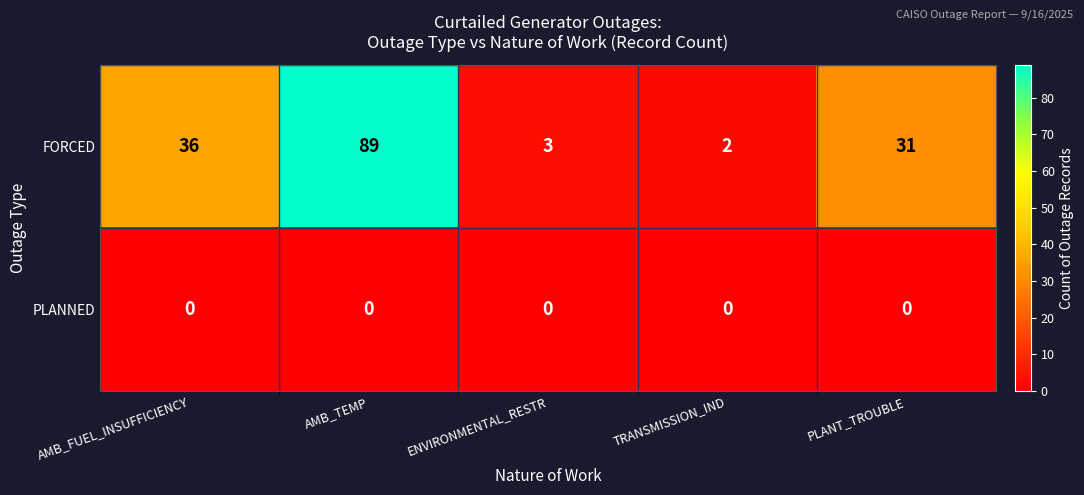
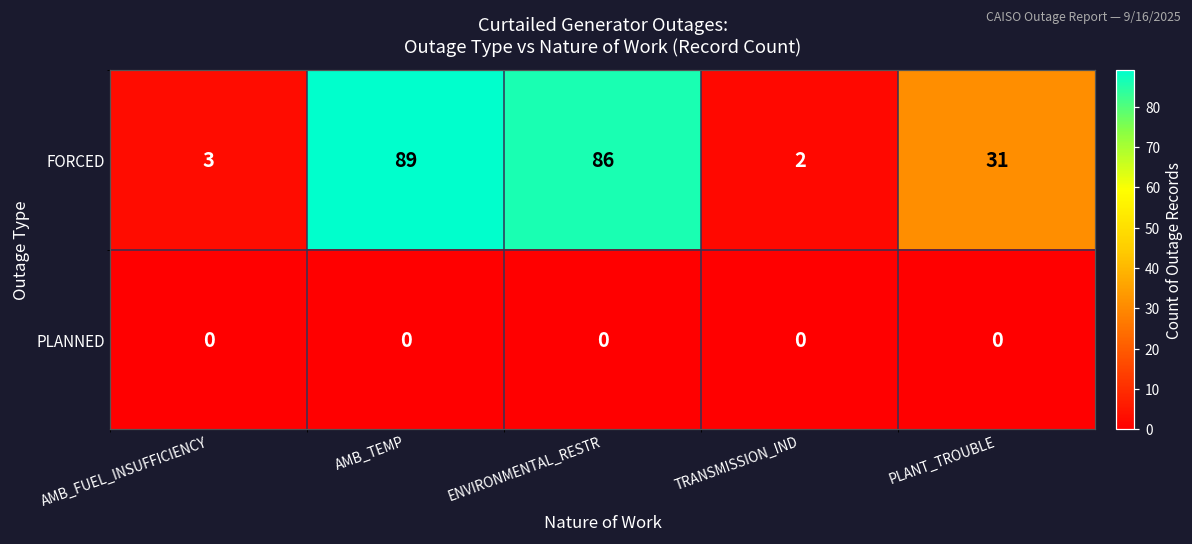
  {
    "FORCED": {
-     "AMB_FUEL_INSUFFICIENCY": 36,
+     "AMB_FUEL_INSUFFICIENCY": 3,
      "AMB_TEMP": 89,
-     "ENVIRONMENTAL_RESTR": 3,
+     "ENVIRONMENTAL_RESTR": 86,
      "TRANSMISSION_IND": 2,
      "PLANT_TROUBLE": 31
    },
    "PLANNED": {
      "AMB_FUEL_INSUFFICIENCY": 0,
      "AMB_TEMP": 0,
      "ENVIRONMENTAL_RESTR": 0,
      "TRANSMISSION_IND": 0,
      "PLANT_TROUBLE": 0
    }
  }
